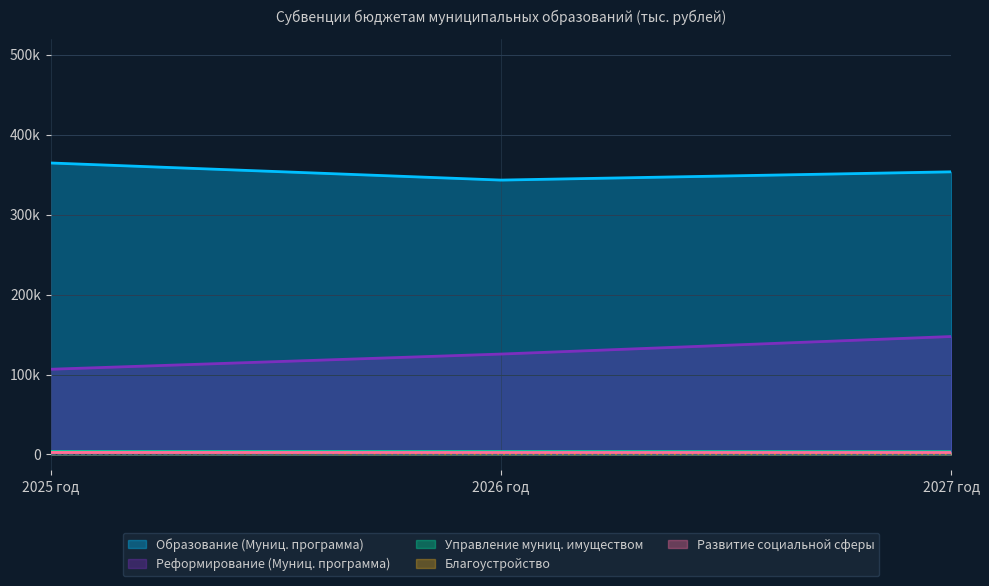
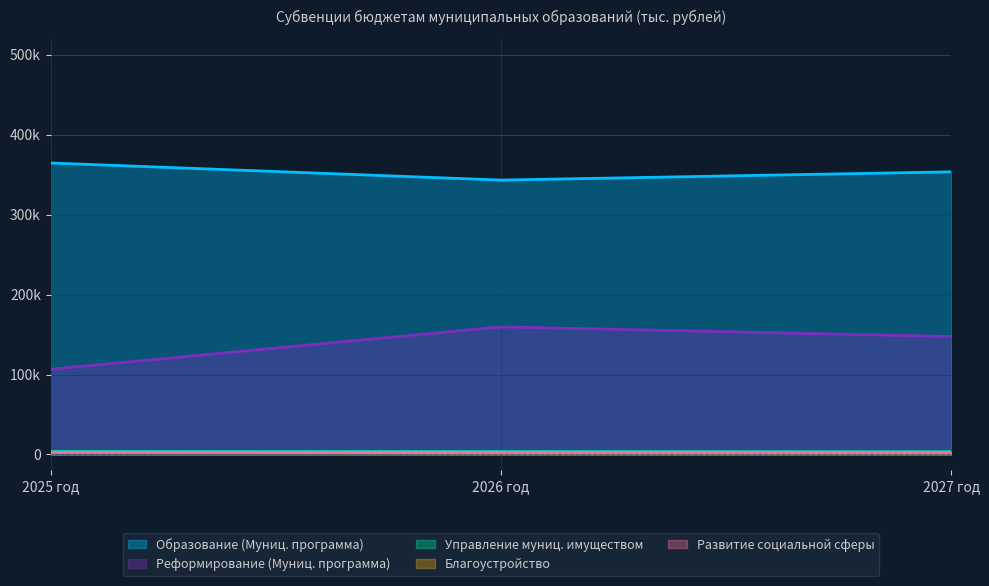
  {
    "Образование (Муниц. программа)": {
      "2025 год": 360000,
      "2026 год": 340000,
      "2027 год": 350000
    },
    "Реформирование (Муниц. программа)": {
      "2025 год": 110000,
-     "2026 год": 130000,
+     "2026 год": 160000,
      "2027 год": 150000
    }
  }
